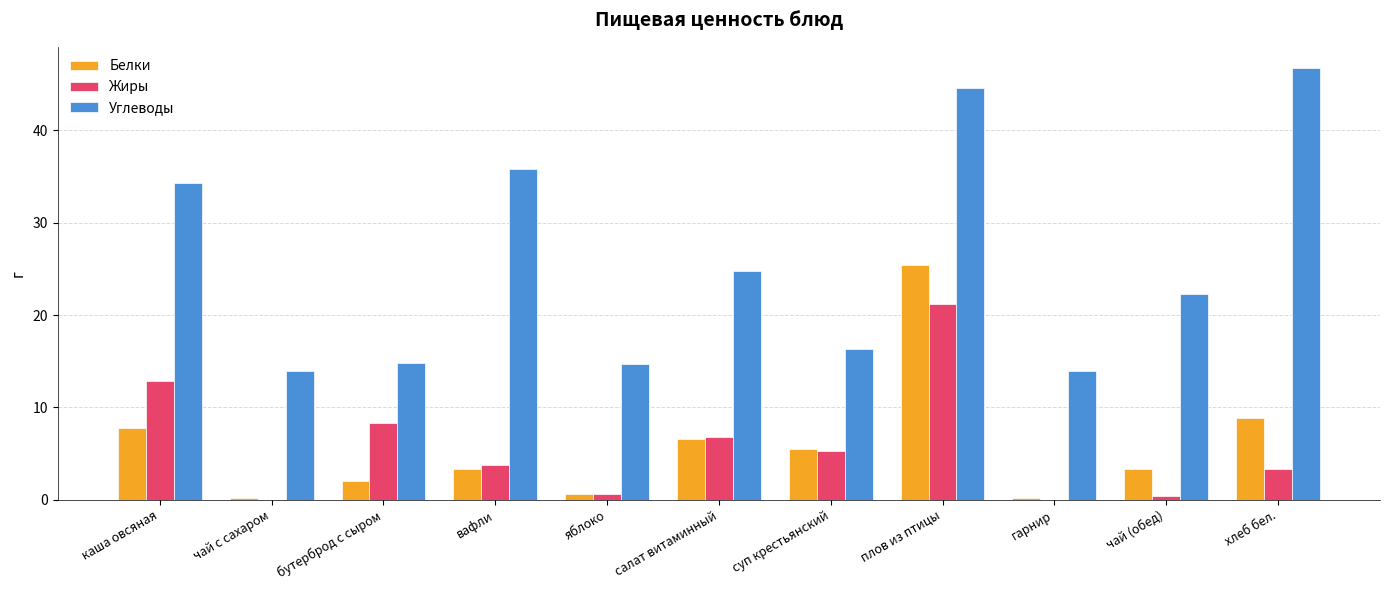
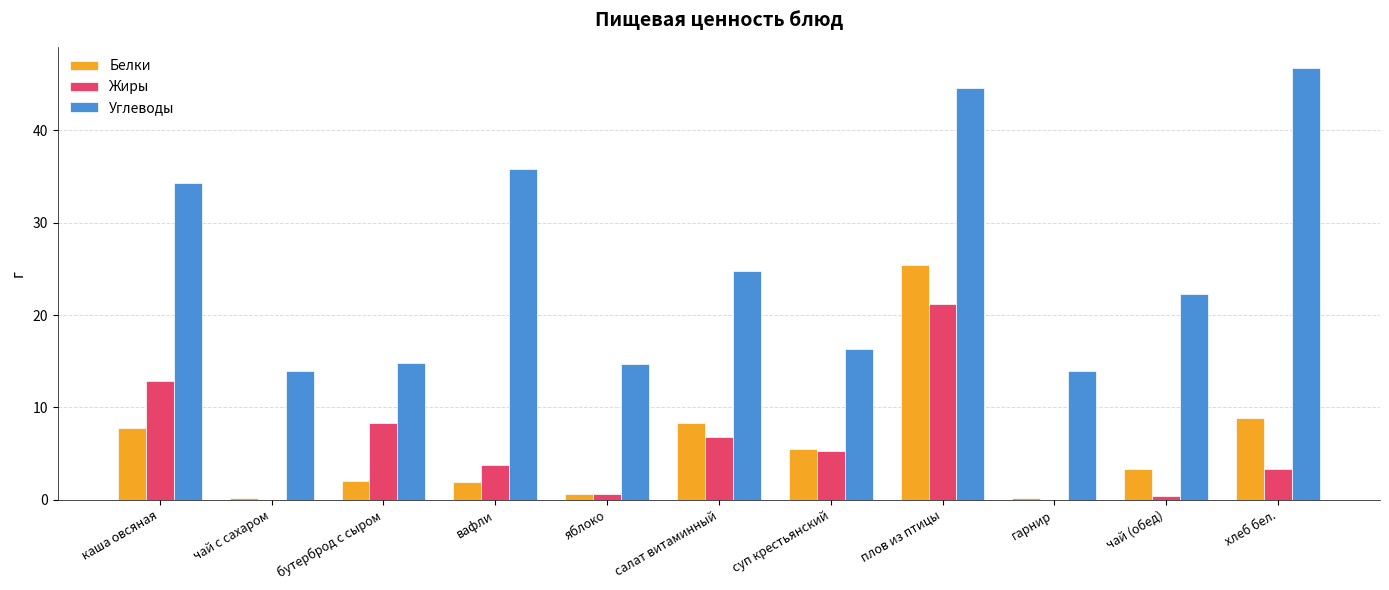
  {
    "Белки": {
      "каша овсяная": 8,
      "бутерброд с сыром": 2,
-     "вафли": 3,
+     "вафли": 2,
      "яблоко": 1,
-     "салат витаминный": 7,
+     "салат витаминный": 8,
      "суп крестьянский": 5,
      "плов из птицы": 25,
      "чай (обед)": 3,
      "хлеб бел.": 9
    },
    "Жиры": {
      "каша овсяная": 13,
      "чай с сахаром": 0,
      "бутерброд с сыром": 8,
      "вафли": 4,
      "яблоко": 1,
      "салат витаминный": 7,
      "суп крестьянский": 5,
      "плов из птицы": 21,
      "гарнир": 0,
      "чай (обед)": 0,
      "хлеб бел.": 3
    },
    "Углеводы": {
      "каша овсяная": 34,
      "чай с сахаром": 14,
      "бутерброд с сыром": 15,
      "вафли": 36,
      "яблоко": 15,
      "салат витаминный": 25,
      "суп крестьянский": 16,
      "плов из птицы": 45,
      "гарнир": 14,
      "чай (обед)": 22,
      "хлеб бел.": 47
    }
  }
